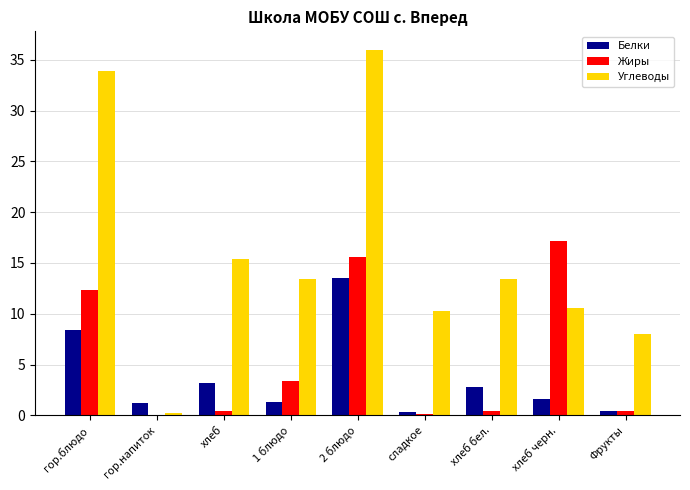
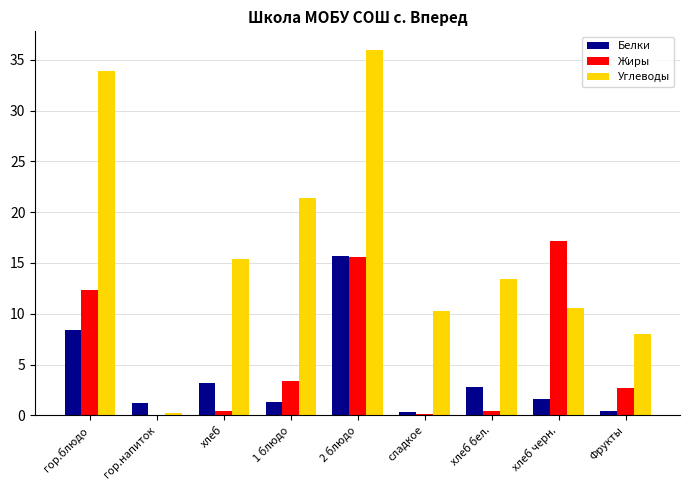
  {
    "Белки": {
      "гор.блюдо": 8.4,
      "гор.напиток": 1.3,
      "хлеб": 3.2,
      "1 блюдо": 1.3,
-     "2 блюдо": 13.5,
+     "2 блюдо": 15.7,
      "сладкое": 0.3,
      "хлеб бел.": 2.8,
      "хлеб черн.": 1.6,
      "Фрукты": 0.4
    },
    "Жиры": {
      "гор.блюдо": 12.4,
      "хлеб": 0.5,
      "1 блюдо": 3.4,
      "2 блюдо": 15.6,
      "хлеб бел.": 0.4,
      "хлеб черн.": 17.2,
-     "Фрукты": 0.4
+     "Фрукты": 2.7
    },
    "Углеводы": {
      "гор.блюдо": 33.9,
      "гор.напиток": 0.3,
      "хлеб": 15.4,
-     "1 блюдо": 13.5,
+     "1 блюдо": 21.4,
      "2 блюдо": 36.0,
      "сладкое": 10.3,
      "хлеб бел.": 13.4,
      "хлеб черн.": 10.6,
      "Фрукты": 8.0
    }
  }
